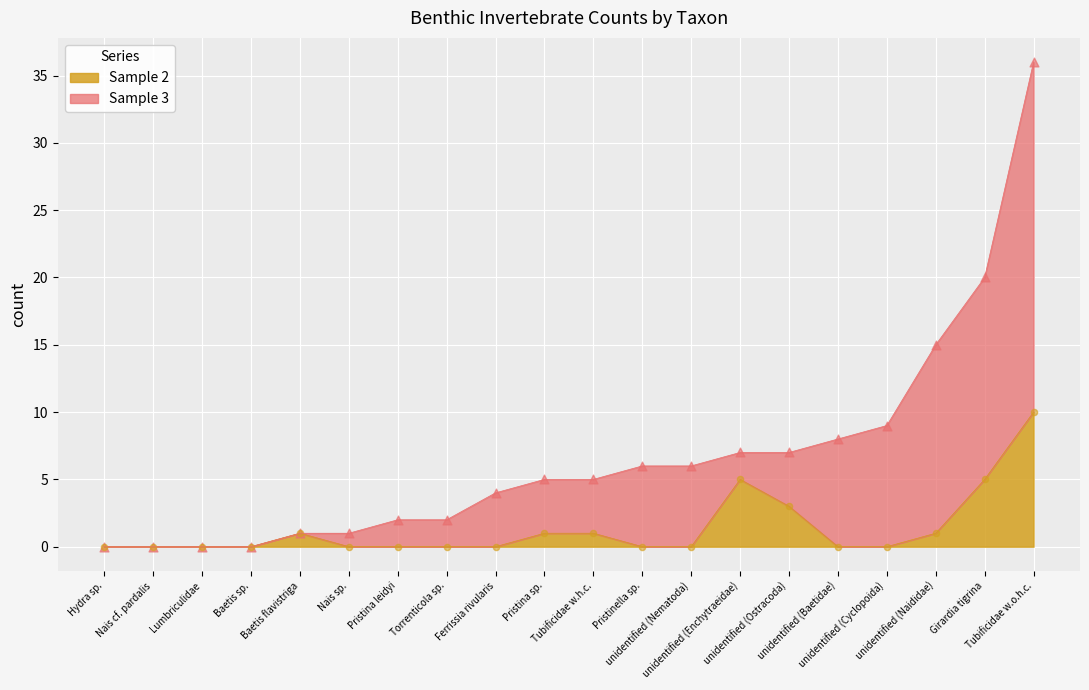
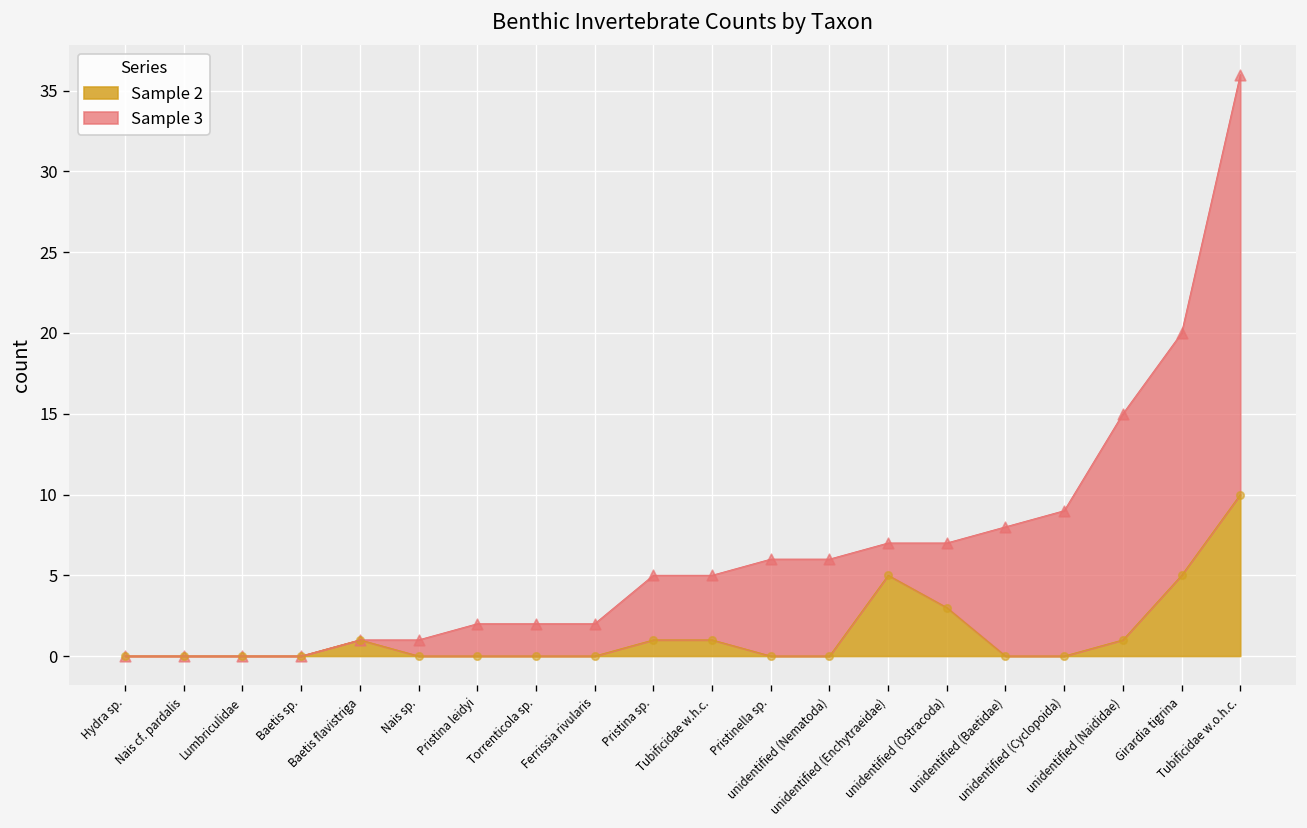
  {
    "Sample 2": {
      "Nais sp.": 0,
      "Pristina leidyi": 0,
      "Torrenticola sp.": 0,
      "Ferrissia rivularis": 0,
      "Pristina sp.": 1,
      "Tubificidae w.h.c.": 1,
      "Pristinella sp.": 0,
      "unidentified (Nematoda)": 0,
      "unidentified (Enchytraeidae)": 5,
      "unidentified (Ostracoda)": 3,
      "unidentified (Baetidae)": 0,
      "unidentified (Cyclopoida)": 0,
      "unidentified (Naididae)": 1,
      "Girardia tigrina": 5,
      "Tubificidae w.o.h.c.": 10
    },
    "Sample 3": {
      "Nais sp.": 1,
      "Pristina leidyi": 2,
      "Torrenticola sp.": 2,
-     "Ferrissia rivularis": 4,
+     "Ferrissia rivularis": 2,
      "Pristina sp.": 4,
      "Tubificidae w.h.c.": 4,
      "Pristinella sp.": 6,
      "unidentified (Nematoda)": 6,
      "unidentified (Enchytraeidae)": 2,
      "unidentified (Ostracoda)": 4,
      "unidentified (Baetidae)": 8,
      "unidentified (Cyclopoida)": 9,
      "unidentified (Naididae)": 14,
      "Girardia tigrina": 15,
      "Tubificidae w.o.h.c.": 26
    }
  }
